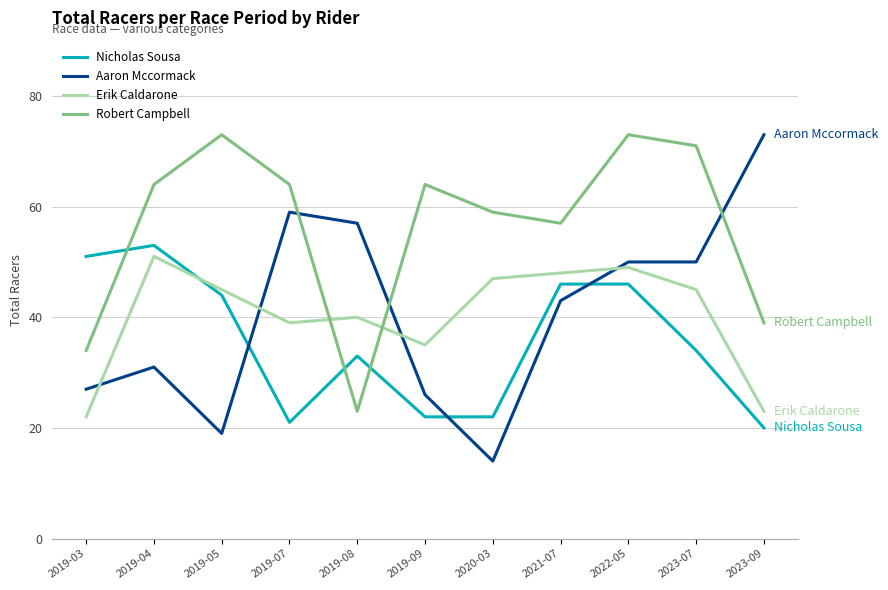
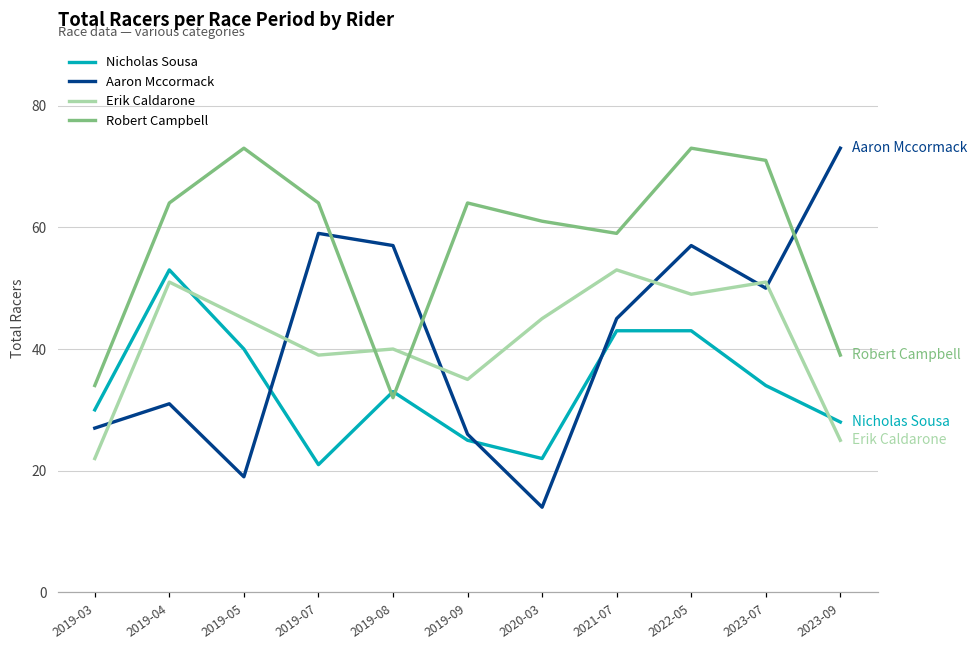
  {
    "Nicholas Sousa": {
-     "2019-03": 51,
+     "2019-03": 30,
      "2019-04": 53,
-     "2019-05": 44,
+     "2019-05": 40,
      "2019-07": 21,
      "2019-08": 33,
-     "2019-09": 22,
+     "2019-09": 25,
      "2020-03": 22,
-     "2021-07": 46,
-     "2022-05": 46,
+     "2021-07": 43,
+     "2022-05": 43,
      "2023-07": 34,
-     "2023-09": 20
+     "2023-09": 28
    },
    "Aaron Mccormack": {
      "2019-03": 27,
      "2019-04": 31,
      "2019-05": 19,
      "2019-07": 59,
      "2019-08": 57,
      "2019-09": 26,
      "2020-03": 14,
-     "2021-07": 43,
-     "2022-05": 50,
+     "2021-07": 45,
+     "2022-05": 57,
      "2023-07": 50,
      "2023-09": 73
    },
    "Erik Caldarone": {
      "2019-03": 22,
      "2019-04": 51,
      "2019-05": 45,
      "2019-07": 39,
      "2019-08": 40,
      "2019-09": 35,
-     "2020-03": 47,
-     "2021-07": 48,
+     "2020-03": 45,
+     "2021-07": 53,
      "2022-05": 49,
-     "2023-07": 45,
-     "2023-09": 23
+     "2023-07": 51,
+     "2023-09": 25
    },
    "Robert Campbell": {
      "2019-03": 34,
      "2019-04": 64,
      "2019-05": 73,
      "2019-07": 64,
-     "2019-08": 23,
+     "2019-08": 32,
      "2019-09": 64,
-     "2020-03": 59,
-     "2021-07": 57,
+     "2020-03": 61,
+     "2021-07": 59,
      "2022-05": 73,
      "2023-07": 71,
      "2023-09": 39
    }
  }
